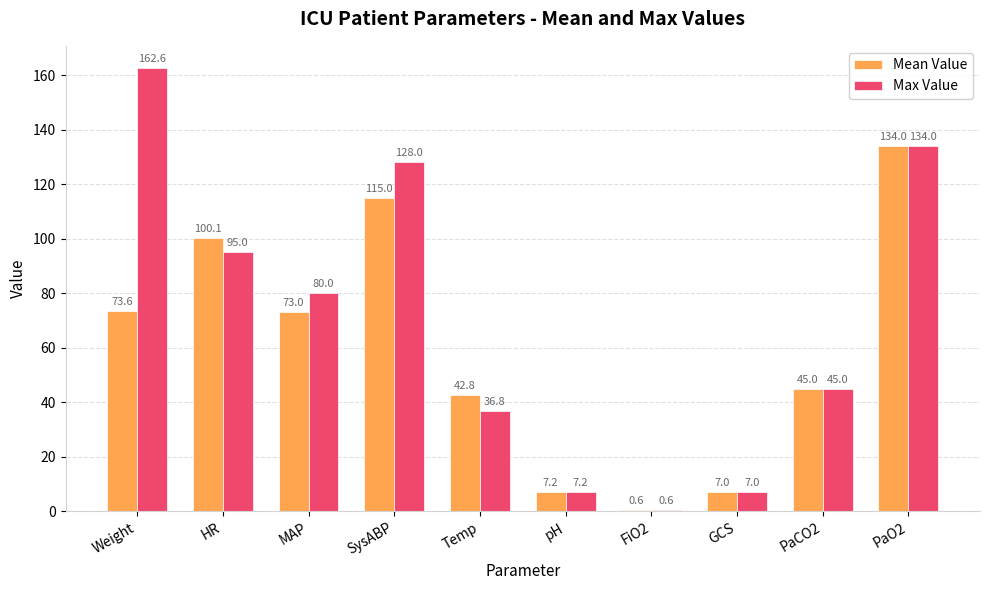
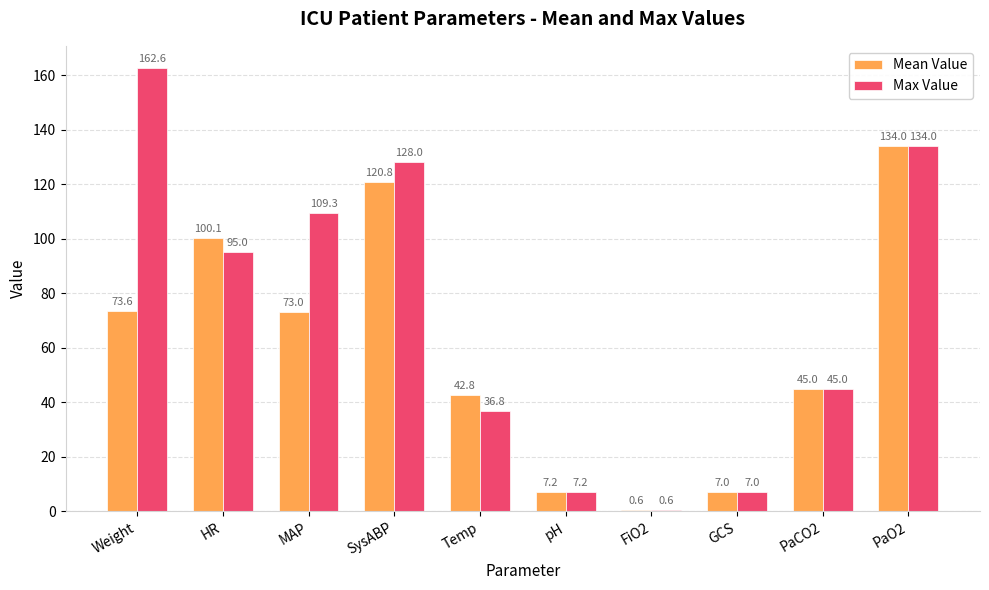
  {
    "Mean Value": {
      "Weight": 73.6,
      "HR": 100.1,
      "MAP": 73.0,
-     "SysABP": 115.0,
+     "SysABP": 120.8,
      "Temp": 42.8,
      "pH": 7.2,
      "FiO2": 0.6,
      "GCS": 7.0,
      "PaCO2": 45.0,
      "PaO2": 134.0
    },
    "Max Value": {
      "Weight": 162.6,
      "HR": 95.0,
-     "MAP": 80.0,
+     "MAP": 109.3,
      "SysABP": 128.0,
      "Temp": 36.8,
      "pH": 7.2,
      "FiO2": 0.6,
      "GCS": 7.0,
      "PaCO2": 45.0,
      "PaO2": 134.0
    }
  }
